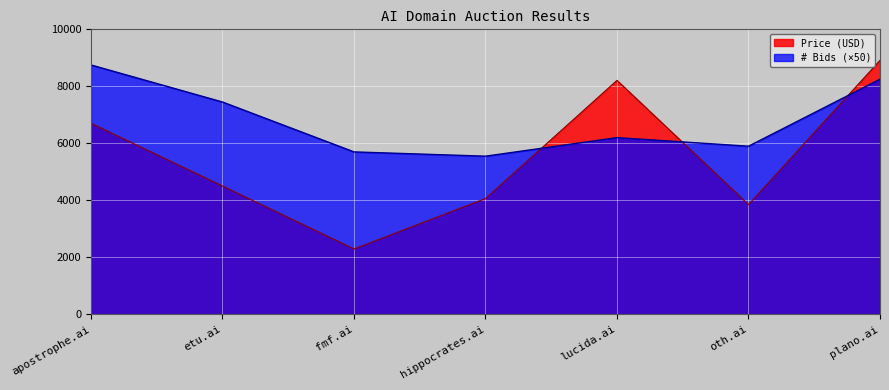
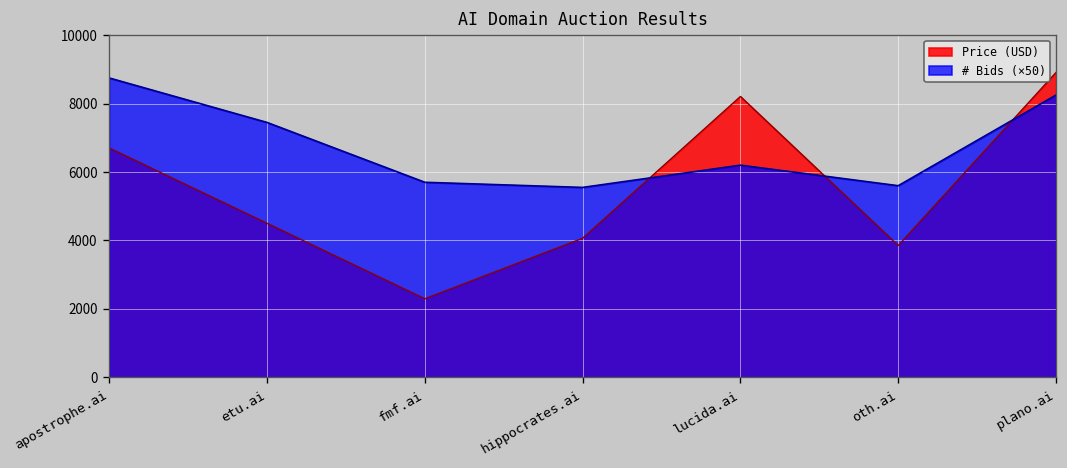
  {
    "Price (USD)": {
      "apostrophe.ai": 6700,
      "etu.ai": 4500,
      "fmf.ai": 2300,
      "hippocrates.ai": 4100,
      "lucida.ai": 8200,
      "oth.ai": 3900,
      "plano.ai": 8900
    },
    "# Bids (×50)": {
      "apostrophe.ai": 8800,
      "etu.ai": 7500,
      "fmf.ai": 5700,
      "hippocrates.ai": 5600,
      "lucida.ai": 6200,
-     "oth.ai": 5900,
+     "oth.ai": 5600,
      "plano.ai": 8300
    }
  }
